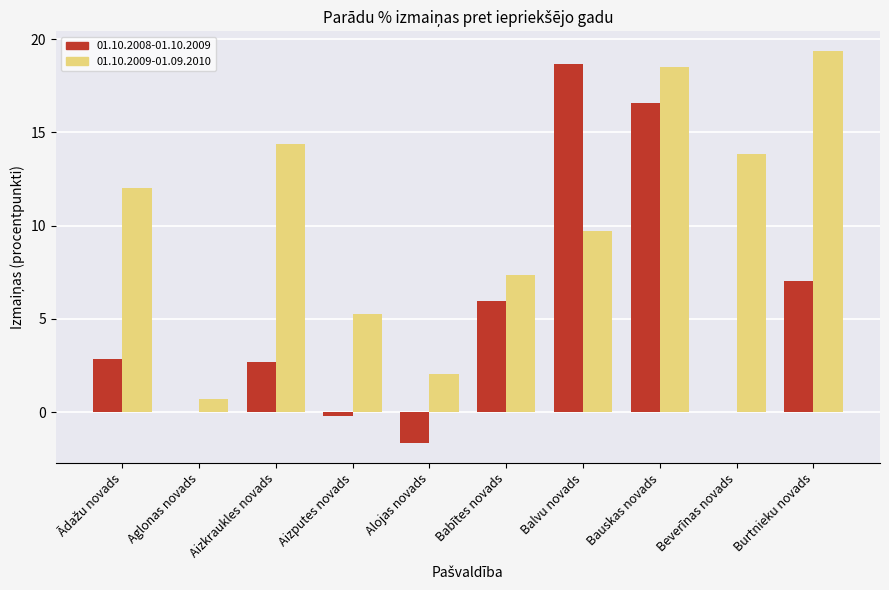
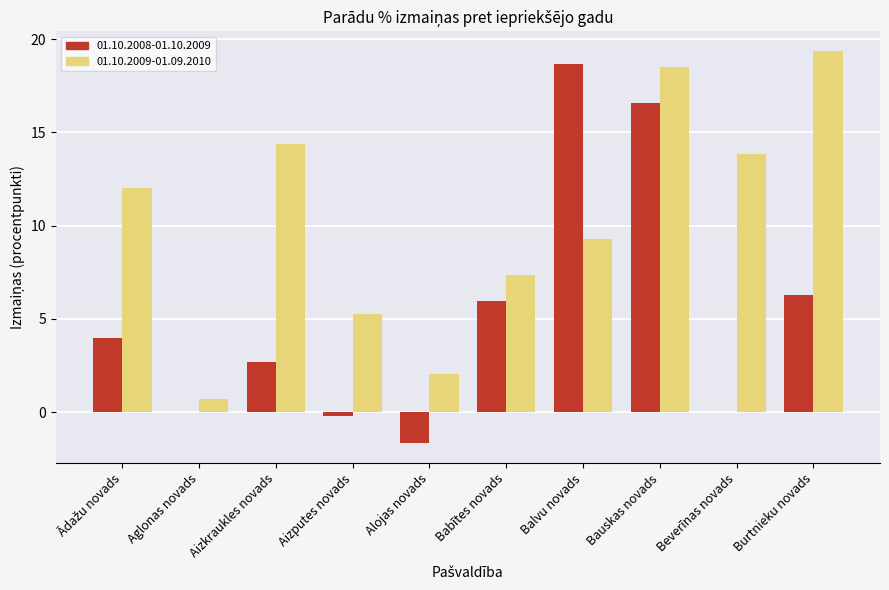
  {
    "01.10.2008-01.10.2009": {
-     "Ādažu novads": 2.9,
+     "Ādažu novads": 4.0,
      "Aglonas novads": 0.0,
      "Aizkraukles novads": 2.7,
      "Aizputes novads": -0.2,
      "Alojas novads": -1.7,
      "Babītes novads": 6.0,
      "Balvu novads": 18.7,
      "Bauskas novads": 16.6,
      "Beverīnas novads": 0.0,
-     "Burtnieku novads": 7.0
+     "Burtnieku novads": 6.3
    },
    "01.10.2009-01.09.2010": {
      "Ādažu novads": 12.0,
      "Aglonas novads": 0.7,
      "Aizkraukles novads": 14.4,
      "Aizputes novads": 5.3,
      "Alojas novads": 2.1,
      "Babītes novads": 7.3,
-     "Balvu novads": 9.7,
+     "Balvu novads": 9.3,
      "Bauskas novads": 18.5,
      "Beverīnas novads": 13.8,
      "Burtnieku novads": 19.4
    }
  }
